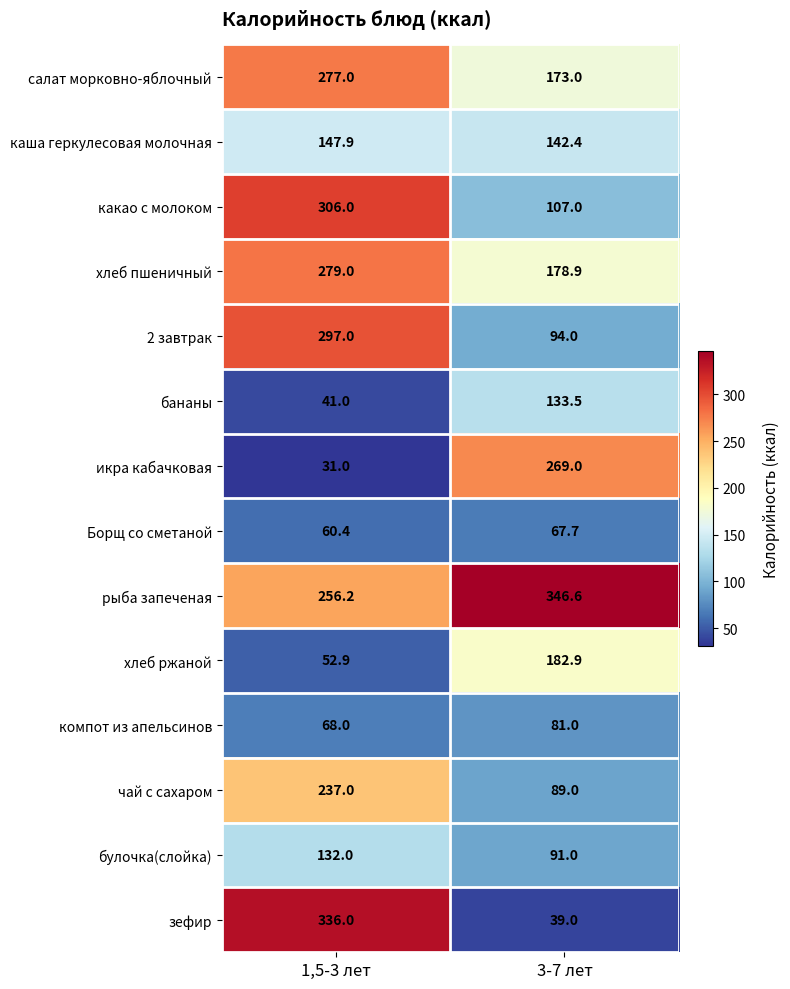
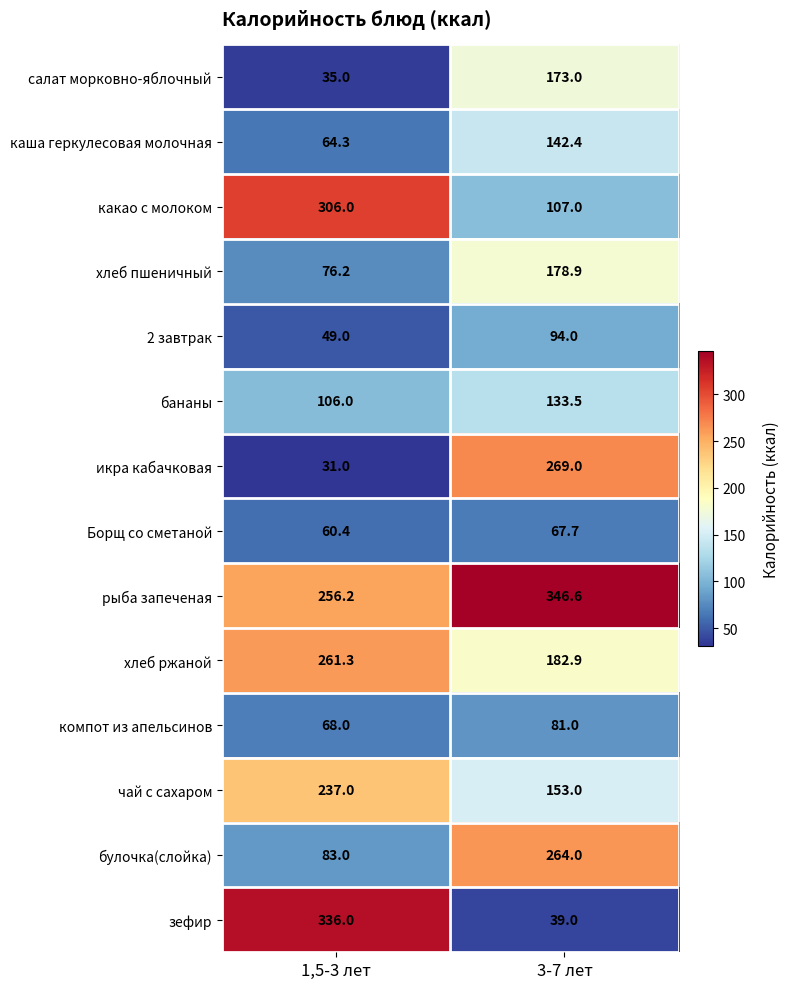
  {
    "салат морковно-яблочный": {
-     "1,5-3 лет": 277.0,
+     "1,5-3 лет": 35.0,
      "3-7 лет": 173.0
    },
    "каша геркулесовая молочная": {
-     "1,5-3 лет": 147.9,
+     "1,5-3 лет": 64.3,
      "3-7 лет": 142.4
    },
    "какао с молоком": {
      "1,5-3 лет": 306.0,
      "3-7 лет": 107.0
    },
    "хлеб пшеничный": {
-     "1,5-3 лет": 279.0,
+     "1,5-3 лет": 76.2,
      "3-7 лет": 178.9
    },
    "2 завтрак": {
-     "1,5-3 лет": 297.0,
+     "1,5-3 лет": 49.0,
      "3-7 лет": 94.0
    },
    "бананы": {
-     "1,5-3 лет": 41.0,
+     "1,5-3 лет": 106.0,
      "3-7 лет": 133.5
    },
    "икра кабачковая": {
      "1,5-3 лет": 31.0,
      "3-7 лет": 269.0
    },
    "Борщ со сметаной": {
      "1,5-3 лет": 60.4,
      "3-7 лет": 67.7
    },
    "рыба запеченая": {
      "1,5-3 лет": 256.2,
      "3-7 лет": 346.6
    },
    "хлеб ржаной": {
-     "1,5-3 лет": 52.9,
+     "1,5-3 лет": 261.3,
      "3-7 лет": 182.9
    },
    "компот из апельсинов": {
      "1,5-3 лет": 68.0,
      "3-7 лет": 81.0
    },
    "чай с сахаром": {
      "1,5-3 лет": 237.0,
-     "3-7 лет": 89.0
+     "3-7 лет": 153.0
    },
    "булочка(слойка)": {
-     "1,5-3 лет": 132.0,
-     "3-7 лет": 91.0
+     "1,5-3 лет": 83.0,
+     "3-7 лет": 264.0
    },
    "зефир": {
      "1,5-3 лет": 336.0,
      "3-7 лет": 39.0
    }
  }
